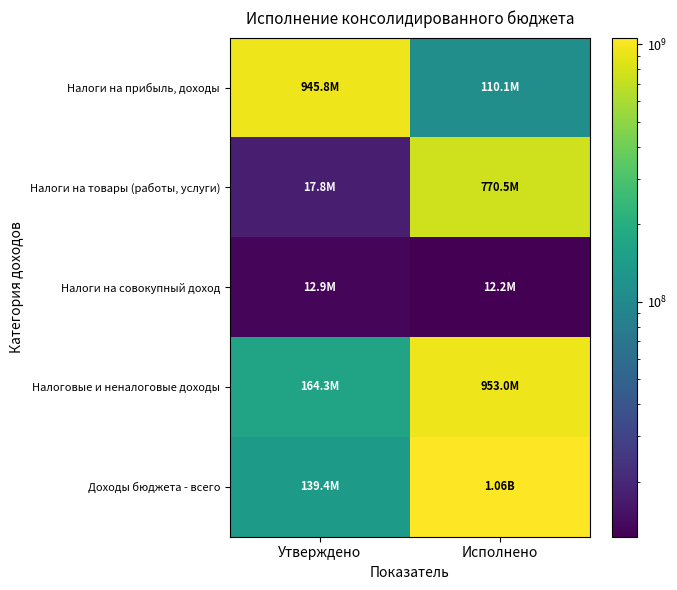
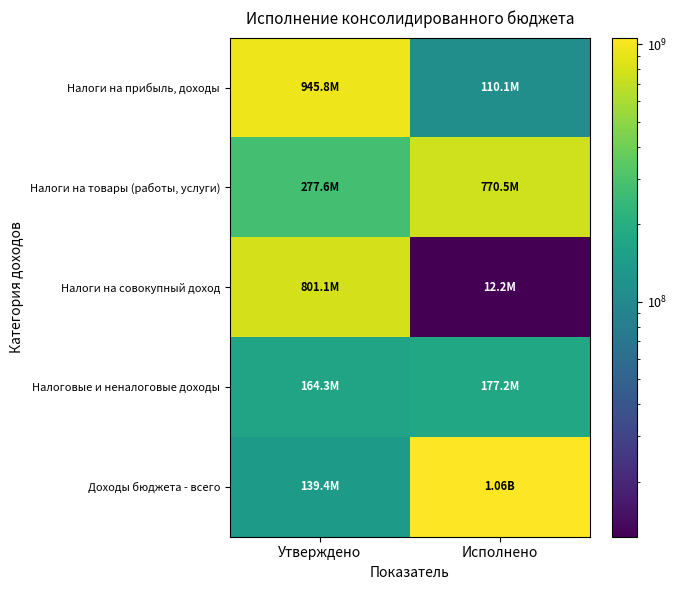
  {
    "Налоги на прибыль, доходы": {
      "Утверждено": "945.8M",
      "Исполнено": "110.1M"
    },
    "Налоги на товары (работы, услуги)": {
-     "Утверждено": "17.8M",
+     "Утверждено": "277.6M",
      "Исполнено": "770.5M"
    },
    "Налоги на совокупный доход": {
-     "Утверждено": "12.9M",
+     "Утверждено": "801.1M",
      "Исполнено": "12.2M"
    },
    "Налоговые и неналоговые доходы": {
      "Утверждено": "164.3M",
-     "Исполнено": "953.0M"
+     "Исполнено": "177.2M"
    },
    "Доходы бюджета - всего": {
      "Утверждено": "139.4M",
      "Исполнено": "1.06B"
    }
  }
